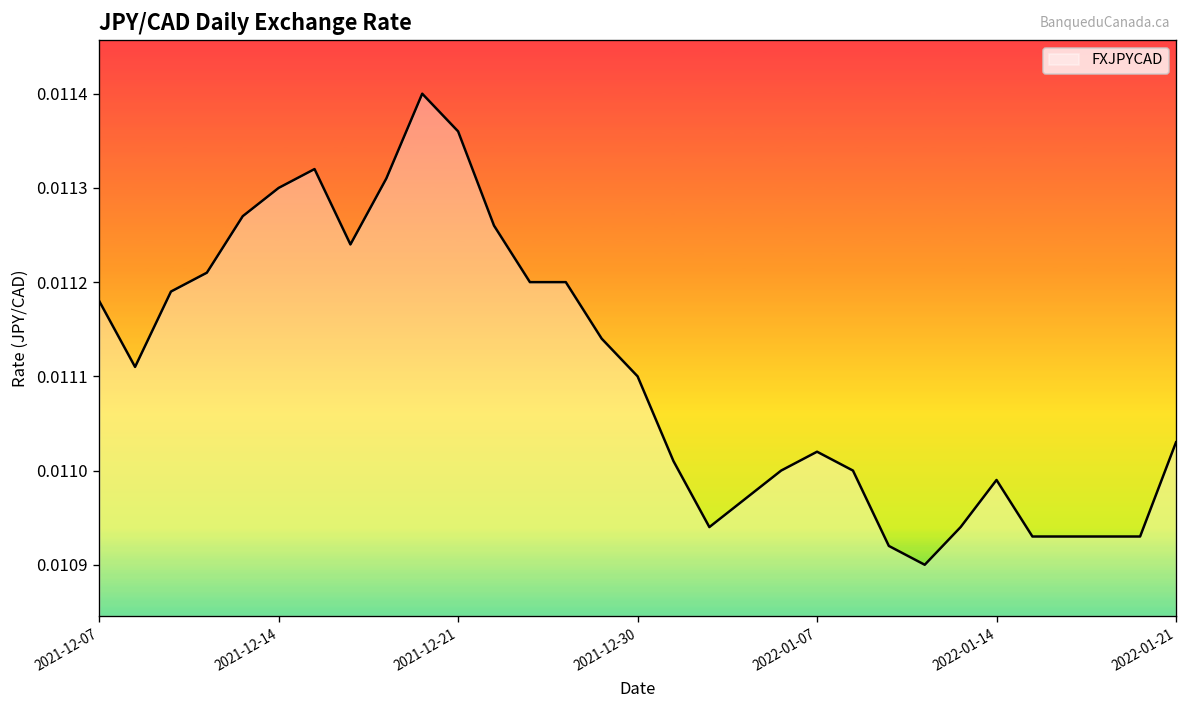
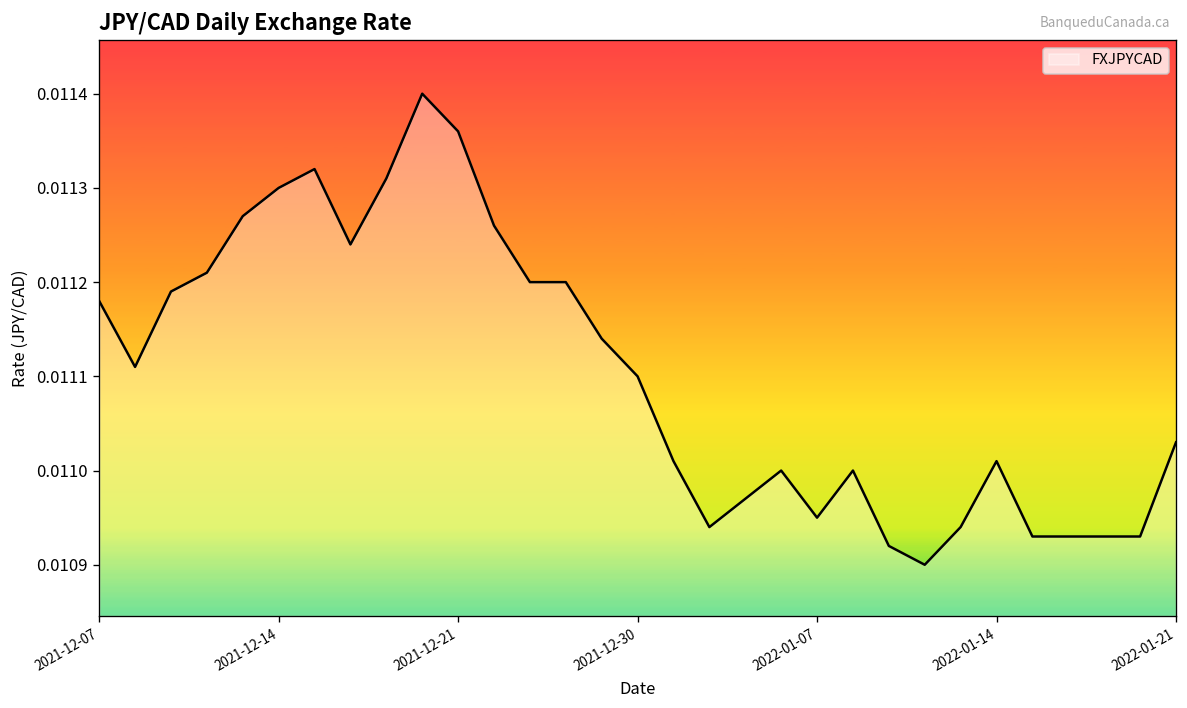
  {
    "2021-12-07": 0.01118,
    "2021-12-14": 0.01130,
    "2021-12-21": 0.01136,
    "2021-12-30": 0.01110,
-   "2022-01-07": 0.01102,
-   "2022-01-14": 0.01099,
+   "2022-01-07": 0.01095,
+   "2022-01-14": 0.01101,
    "2022-01-21": 0.01103
  }
